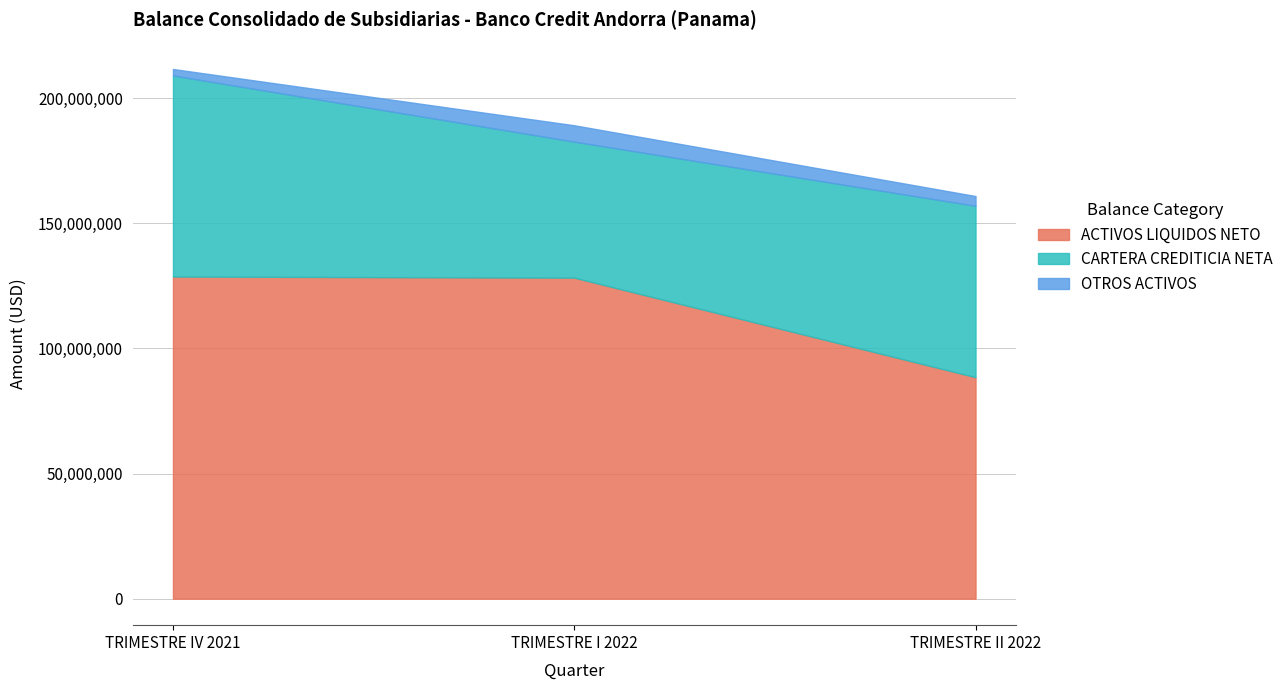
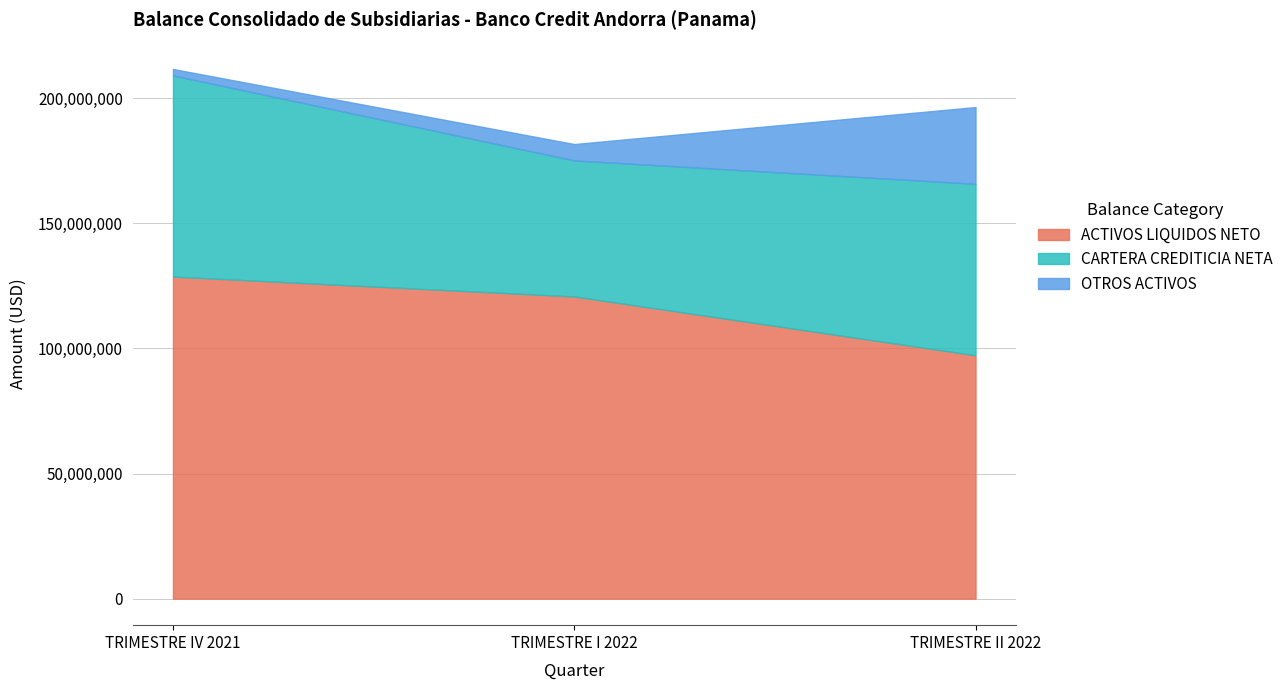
  {
    "ACTIVOS LIQUIDOS NETO": {
      "TRIMESTRE IV 2021": "129,000,000",
-     "TRIMESTRE I 2022": "128,000,000",
-     "TRIMESTRE II 2022": "89,000,000"
+     "TRIMESTRE I 2022": "121,000,000",
+     "TRIMESTRE II 2022": "97,000,000"
    },
    "CARTERA CREDITICIA NETA": {
      "TRIMESTRE IV 2021": "80,000,000",
      "TRIMESTRE I 2022": "54,000,000",
      "TRIMESTRE II 2022": "69,000,000"
    },
    "OTROS ACTIVOS": {
      "TRIMESTRE IV 2021": "3,000,000",
      "TRIMESTRE I 2022": "7,000,000",
-     "TRIMESTRE II 2022": "4,000,000"
+     "TRIMESTRE II 2022": "31,000,000"
    }
  }
